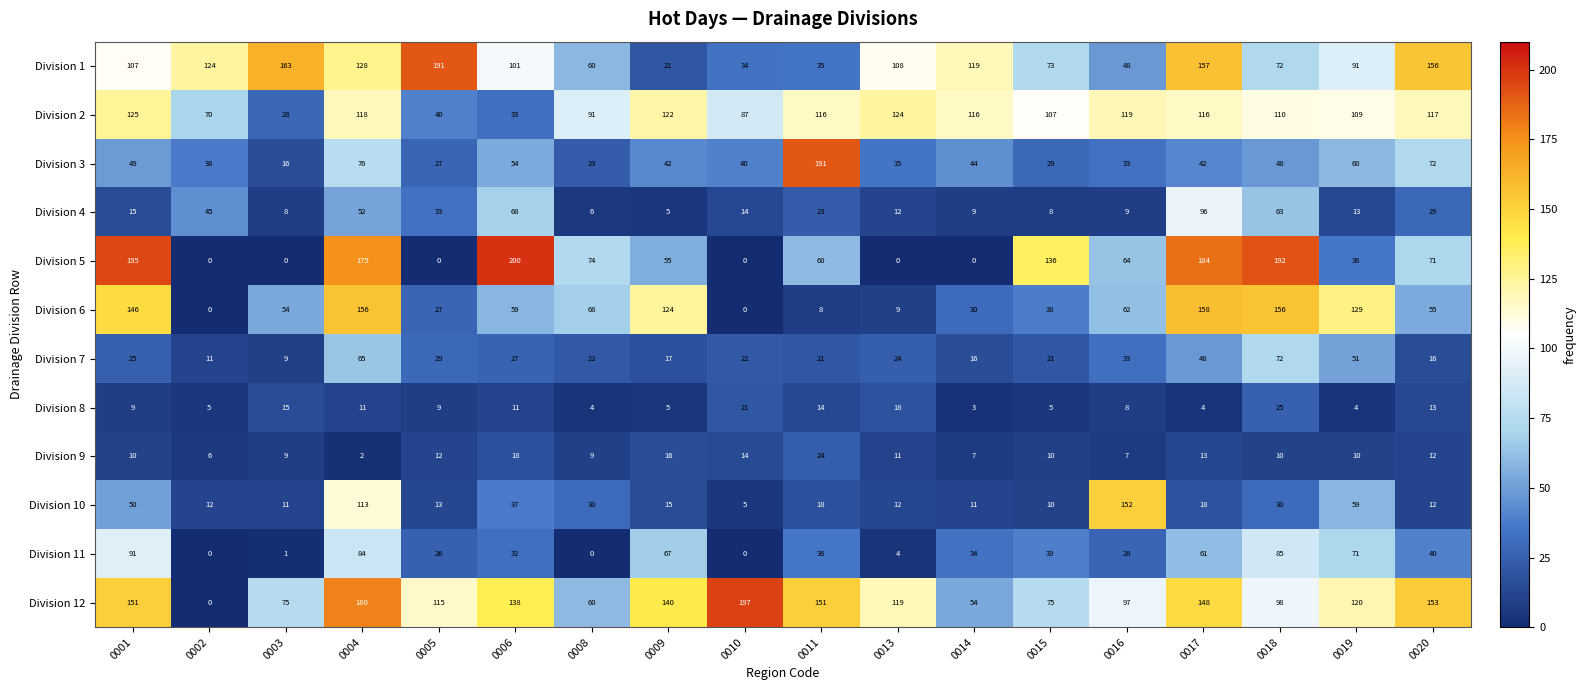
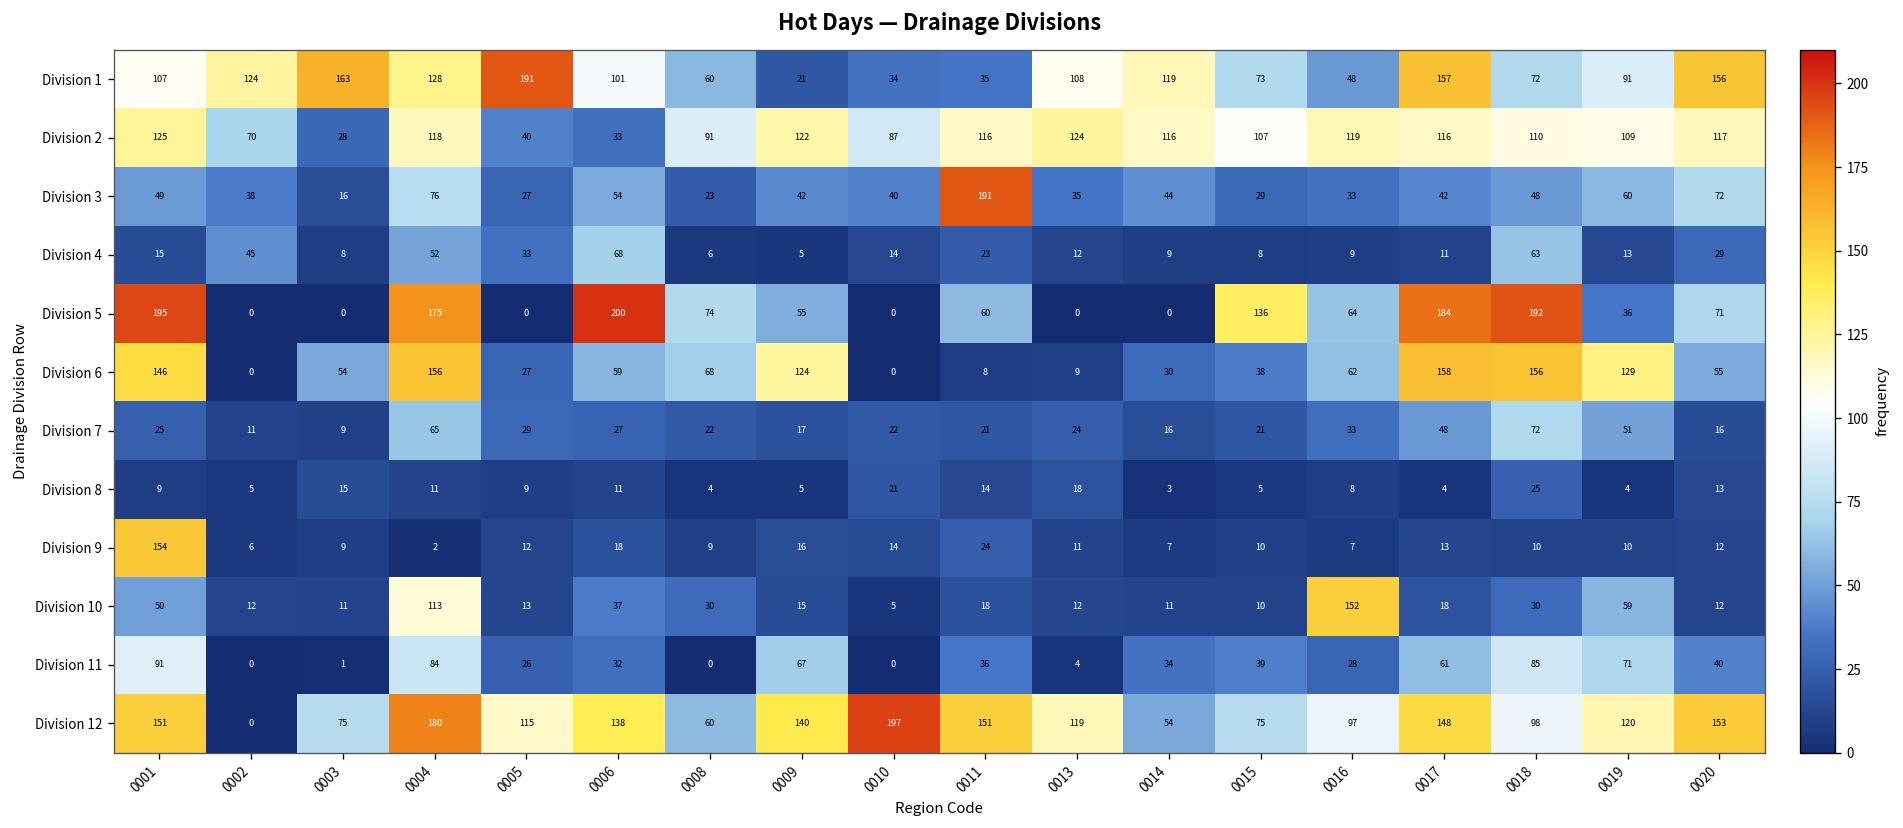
  {
    "Division 4": {
      "0001": 15,
      "0002": 45,
      "0003": 8,
      "0004": 52,
      "0005": 33,
      "0006": 68,
      "0008": 6,
      "0009": 5,
      "0010": 14,
      "0011": 23,
      "0013": 12,
      "0014": 9,
      "0015": 8,
      "0016": 9,
-     "0017": 96,
+     "0017": 11,
      "0018": 63,
      "0019": 13,
      "0020": 29
    },
    "Division 9": {
-     "0001": 10,
+     "0001": 154,
      "0002": 6,
      "0003": 9,
      "0004": 2,
      "0005": 12,
      "0006": 18,
      "0008": 9,
      "0009": 16,
      "0010": 14,
      "0011": 24,
      "0013": 11,
      "0014": 7,
      "0015": 10,
      "0016": 7,
      "0017": 13,
      "0018": 10,
      "0019": 10,
      "0020": 12
    }
  }
